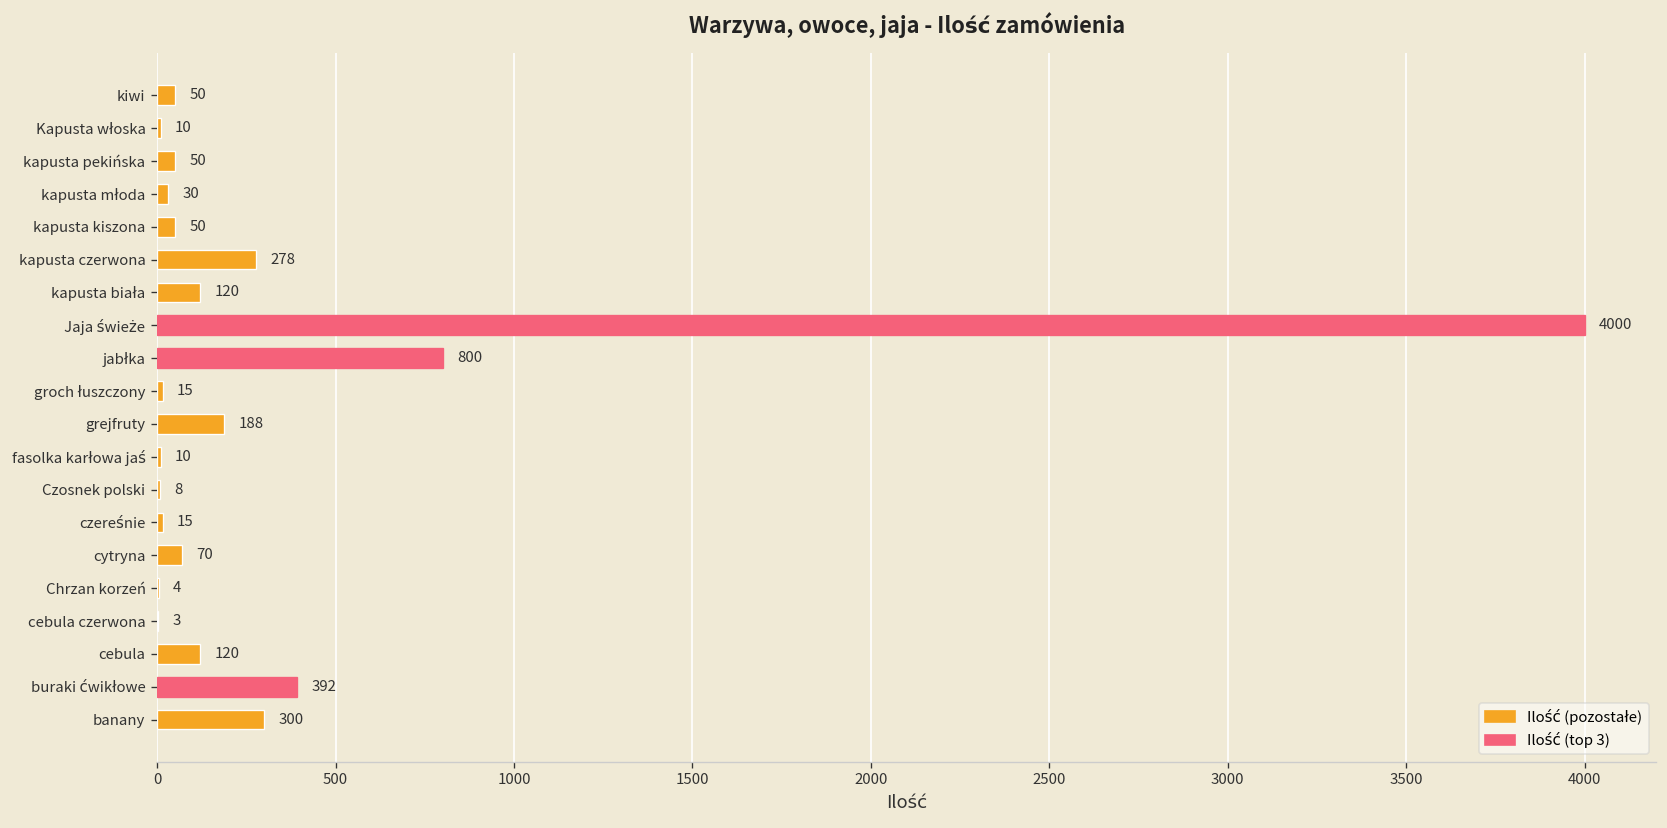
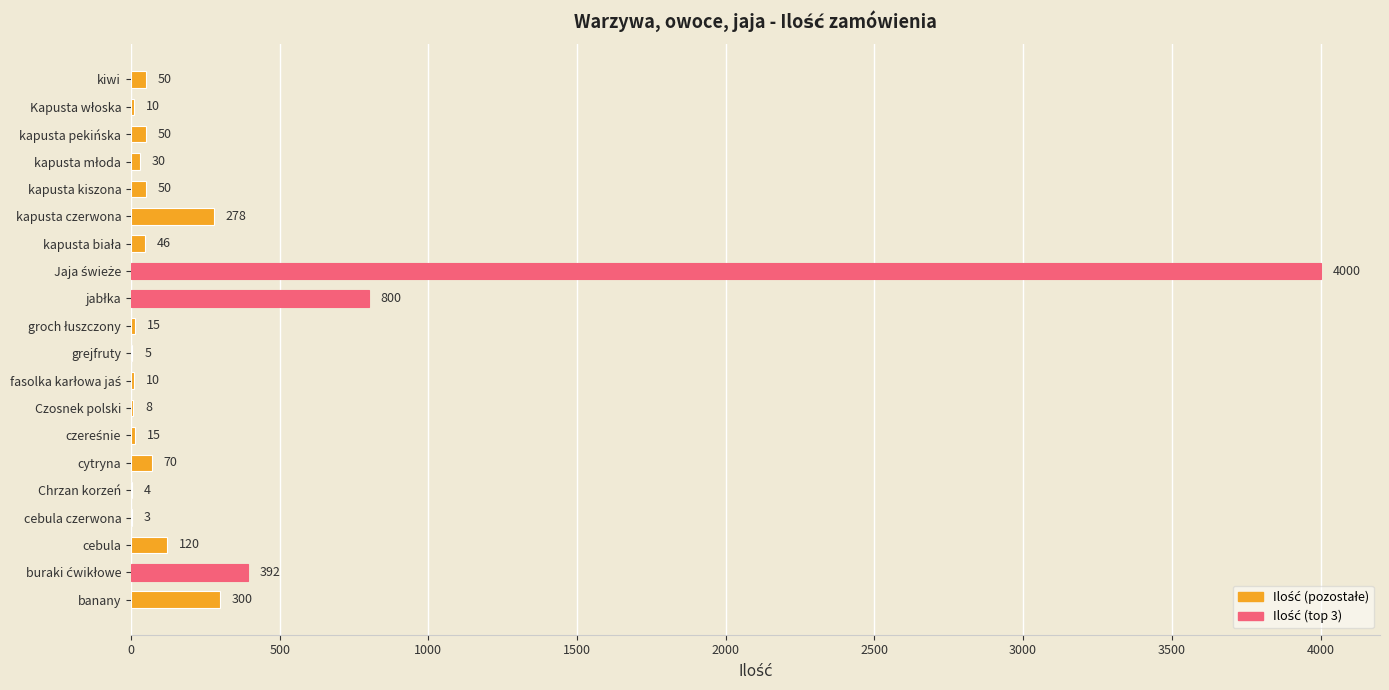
  {
    "kiwi": 50,
    "Kapusta włoska": 10,
    "kapusta pekińska": 50,
    "kapusta młoda": 30,
    "kapusta kiszona": 50,
    "kapusta czerwona": 278,
-   "kapusta biała": 120,
+   "kapusta biała": 46,
    "Jaja świeże": 4000,
    "jabłka": 800,
    "groch łuszczony": 15,
-   "grejfruty": 188,
+   "grejfruty": 5,
    "fasolka karłowa jaś": 10,
    "Czosnek polski": 8,
    "czereśnie": 15,
    "cytryna": 70,
    "Chrzan korzeń": 4,
    "cebula czerwona": 3,
    "cebula": 120,
    "buraki ćwikłowe": 392,
    "banany": 300
  }
